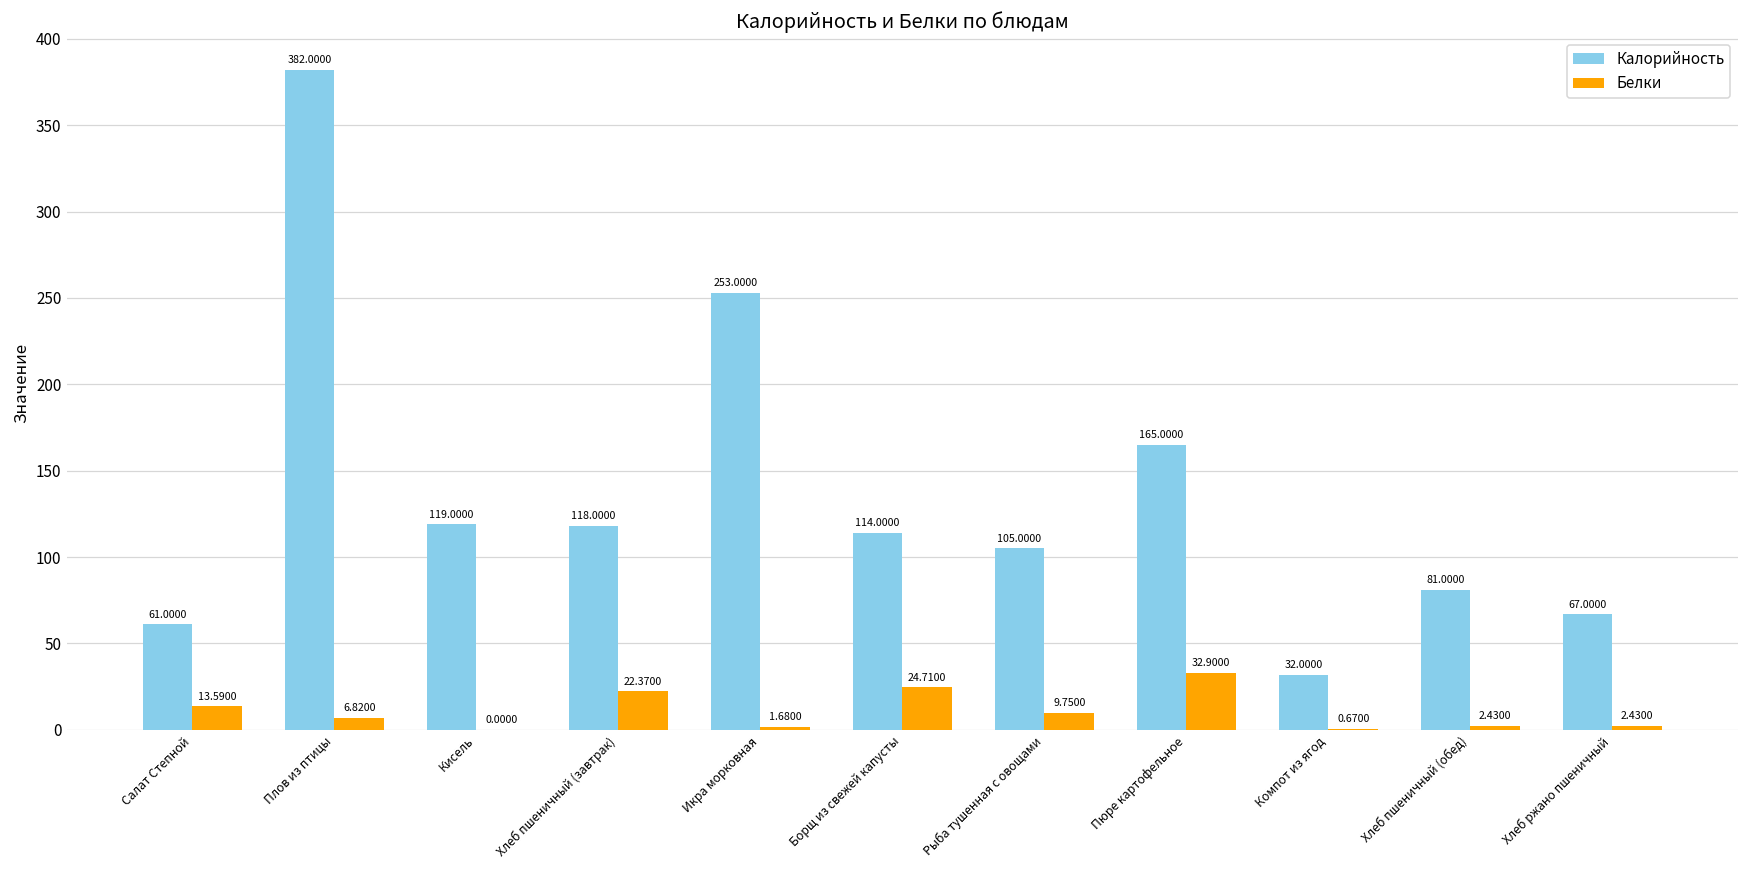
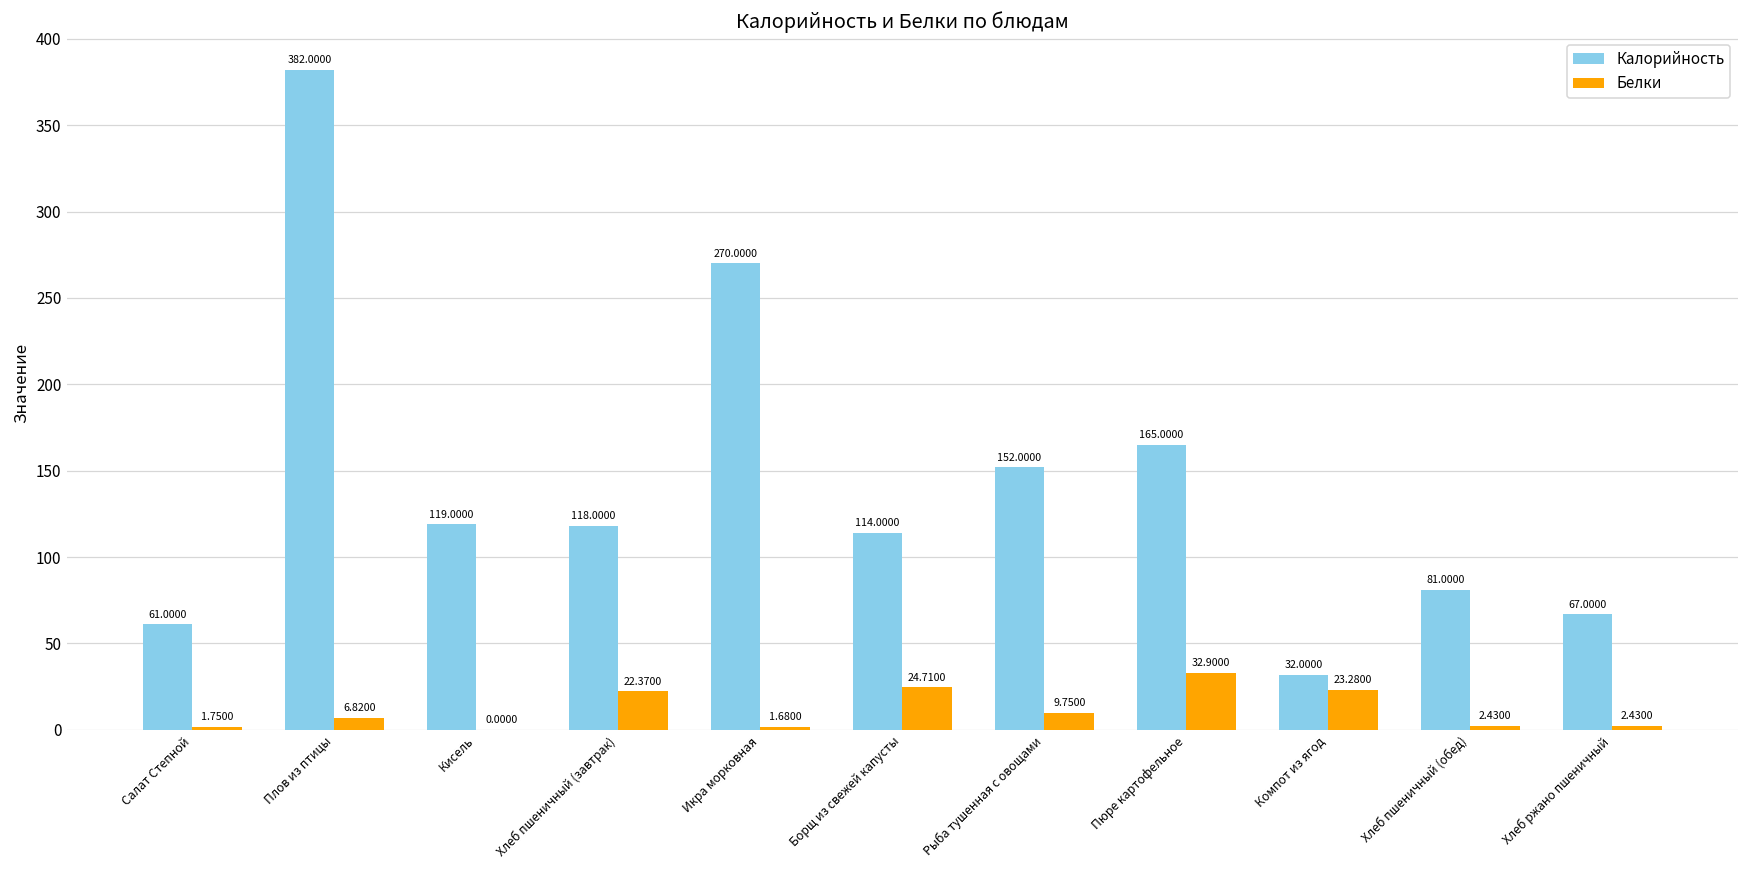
  {
    "Калорийность": {
      "Салат Степной": 61.0000,
      "Плов из птицы": 382.0000,
      "Кисель": 119.0000,
      "Хлеб пшеничный (завтрак)": 118.0000,
-     "Икра морковная": 253.0000,
+     "Икра морковная": 270.0000,
      "Борщ из свежей капусты": 114.0000,
-     "Рыба тушенная с овощами": 105.0000,
+     "Рыба тушенная с овощами": 152.0000,
      "Пюре картофельное": 165.0000,
      "Компот из ягод": 32.0000,
      "Хлеб пшеничный (обед)": 81.0000,
      "Хлеб ржано пшеничный": 67.0000
    },
    "Белки": {
-     "Салат Степной": 13.5900,
+     "Салат Степной": 1.7500,
      "Плов из птицы": 6.8200,
      "Кисель": 0.0000,
      "Хлеб пшеничный (завтрак)": 22.3700,
      "Икра морковная": 1.6800,
      "Борщ из свежей капусты": 24.7100,
      "Рыба тушенная с овощами": 9.7500,
      "Пюре картофельное": 32.9000,
-     "Компот из ягод": 0.6700,
+     "Компот из ягод": 23.2800,
      "Хлеб пшеничный (обед)": 2.4300,
      "Хлеб ржано пшеничный": 2.4300
    }
  }
